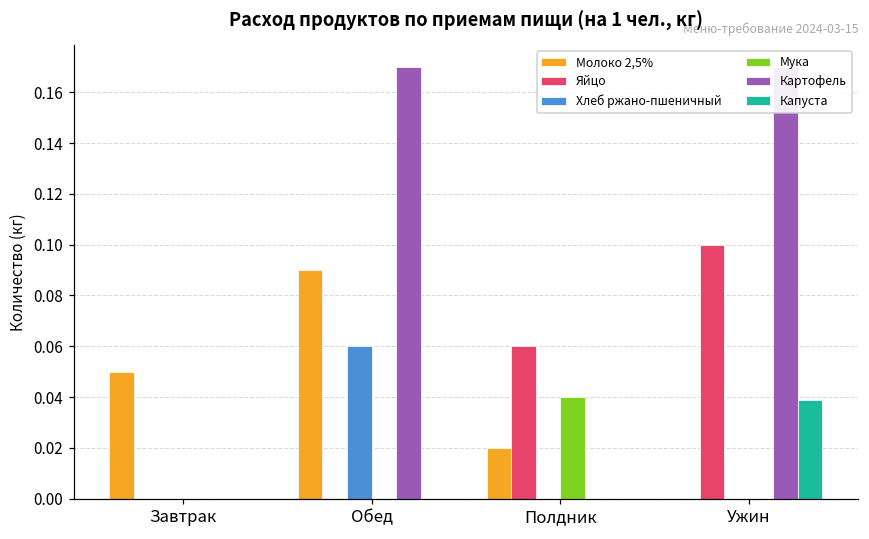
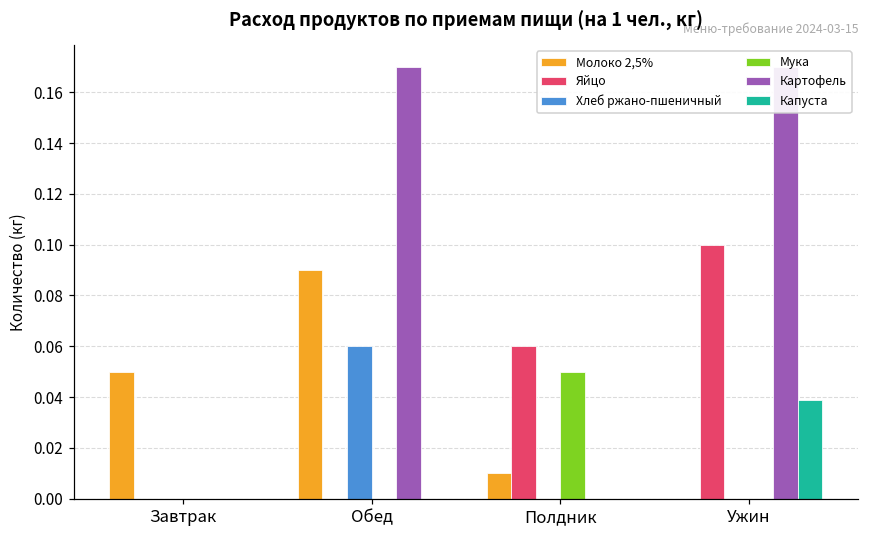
  {
    "Молоко 2,5%": {
      "Завтрак": 0.05,
      "Обед": 0.09,
-     "Полдник": 0.02,
+     "Полдник": 0.01,
      "Ужин": 0.00
    },
    "Яйцо": {
      "Завтрак": 0.00,
      "Обед": 0.00,
      "Полдник": 0.06,
      "Ужин": 0.10
    },
    "Хлеб ржано-пшеничный": {
      "Завтрак": 0.00,
      "Обед": 0.06,
      "Полдник": 0.00,
      "Ужин": 0.00
    },
    "Мука": {
      "Завтрак": 0.00,
      "Обед": 0.00,
-     "Полдник": 0.04,
+     "Полдник": 0.05,
      "Ужин": 0.00
    },
    "Картофель": {
      "Завтрак": 0.00,
      "Обед": 0.17,
      "Полдник": 0.00
    },
    "Капуста": {
      "Завтрак": 0.00,
      "Обед": 0.00,
      "Полдник": 0.00,
      "Ужин": 0.04
    }
  }
